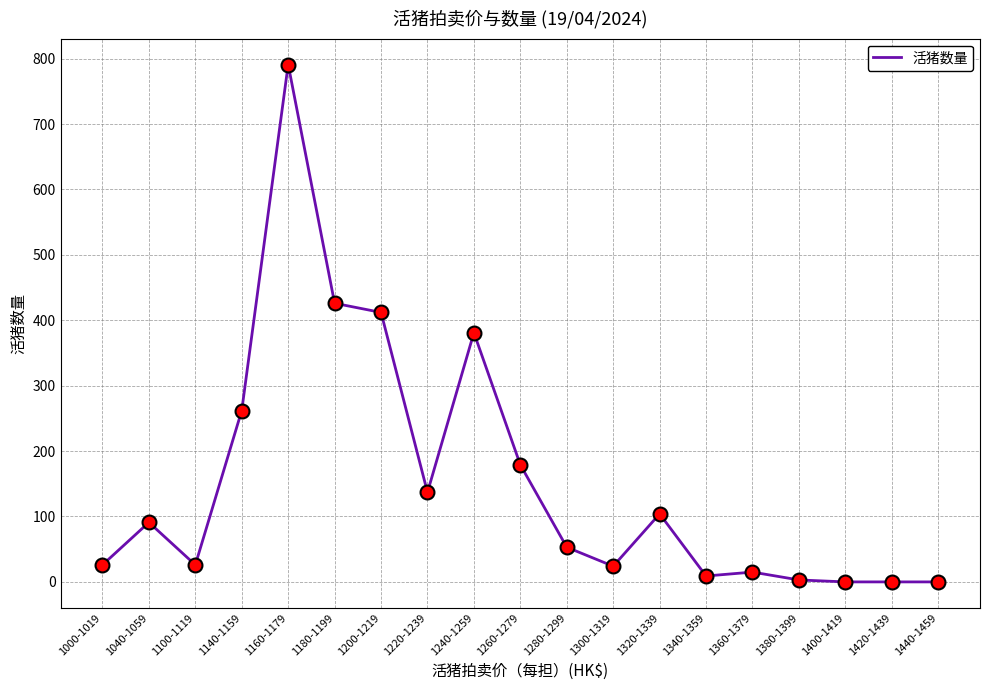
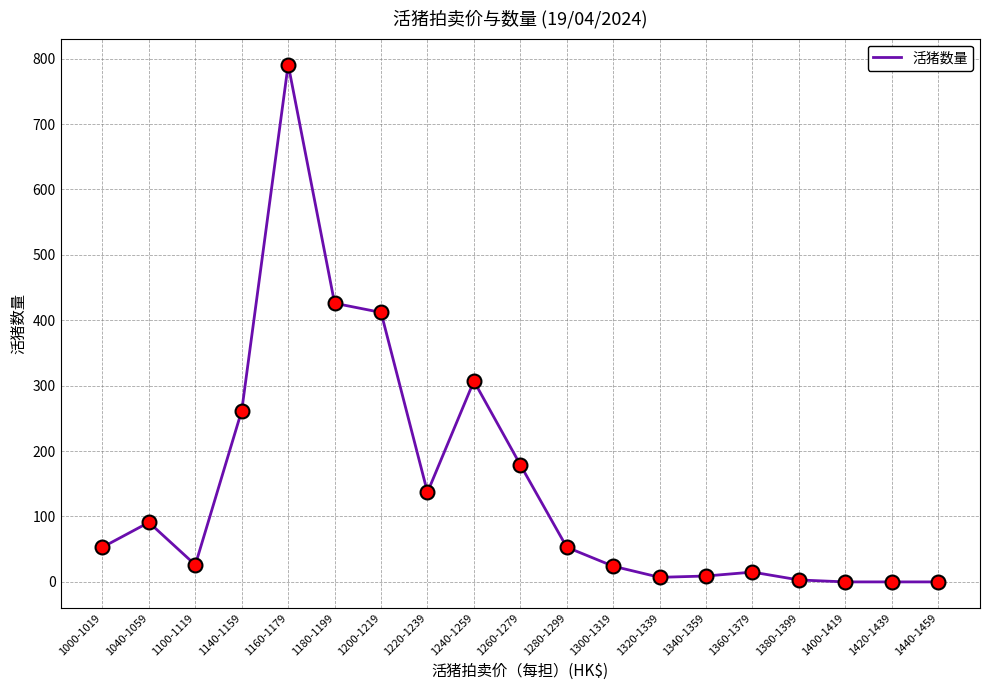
  {
-   "1000-1019": 30,
+   "1000-1019": 50,
    "1040-1059": 90,
    "1100-1119": 30,
    "1140-1159": 260,
    "1160-1179": 790,
    "1180-1199": 430,
    "1200-1219": 410,
    "1220-1239": 140,
-   "1240-1259": 380,
+   "1240-1259": 310,
    "1260-1279": 180,
    "1280-1299": 50,
    "1300-1319": 20,
-   "1320-1339": 100,
+   "1320-1339": 10,
    "1340-1359": 10,
    "1360-1379": 20,
    "1380-1399": 0,
    "1400-1419": 0,
    "1420-1439": 0,
    "1440-1459": 0
  }
